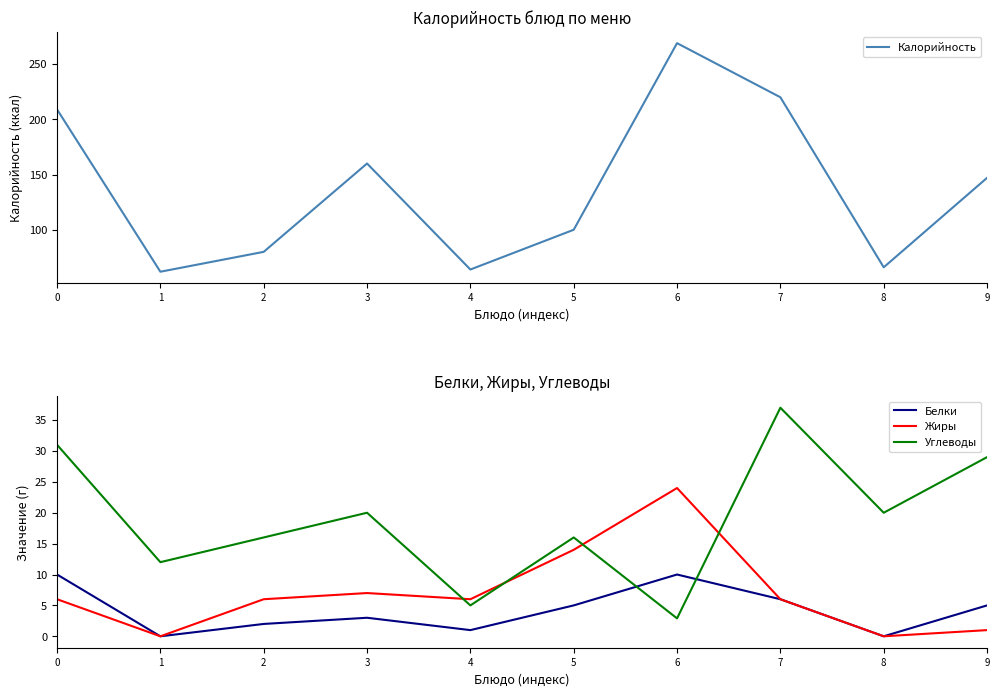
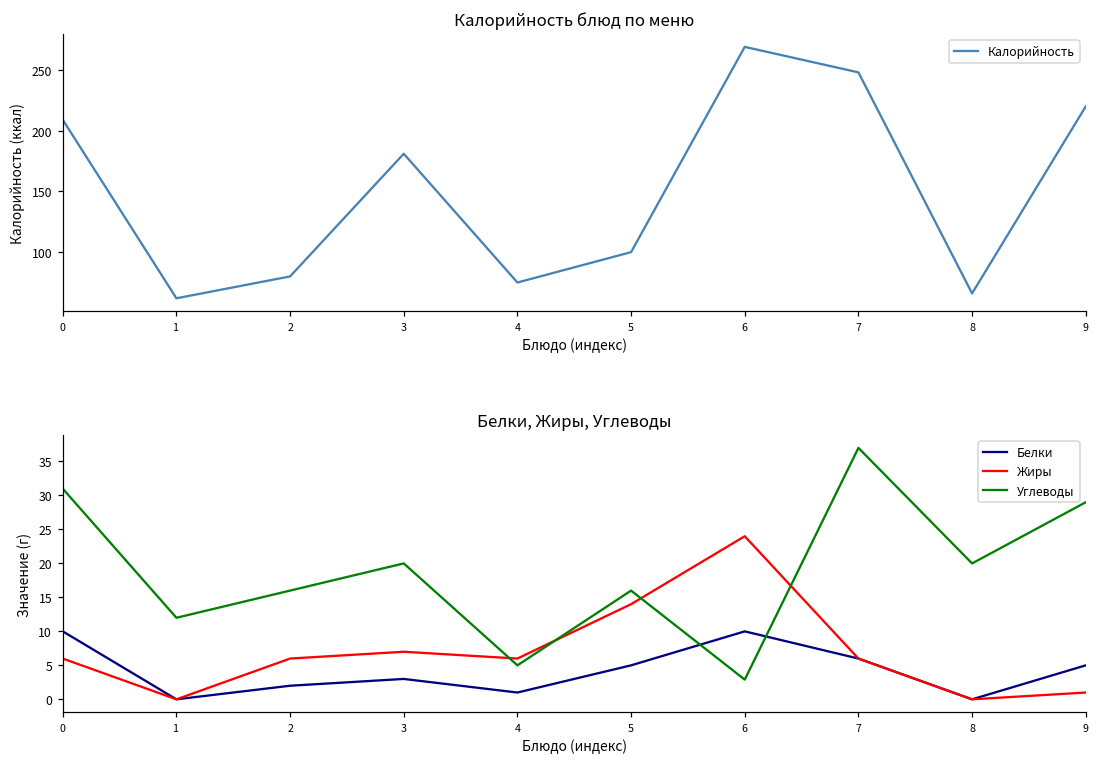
  {
    "Калорийность блюд по меню": {
      "0": 209,
      "1": 62,
      "2": 80,
-     "3": 160,
-     "4": 64,
+     "3": 181,
+     "4": 75,
      "5": 100,
      "6": 269,
-     "7": 220,
+     "7": 248,
      "8": 66,
-     "9": 147
+     "9": 220
    },
    "Белки, Жиры, Углеводы": {
      "Белки": {
        "0": 10,
        "2": 2,
        "3": 3,
        "4": 1,
        "5": 5,
        "6": 10,
        "9": 5
      },
      "Жиры": {
        "0": 6,
        "2": 6,
        "3": 7,
        "4": 6,
        "5": 14,
        "6": 24,
        "9": 1
      },
      "Углеводы": {
        "0": 31,
        "1": 12,
        "2": 16,
        "3": 20,
        "4": 5,
        "5": 16,
        "6": 3,
        "7": 37,
        "8": 20,
        "9": 29
      }
    }
  }
